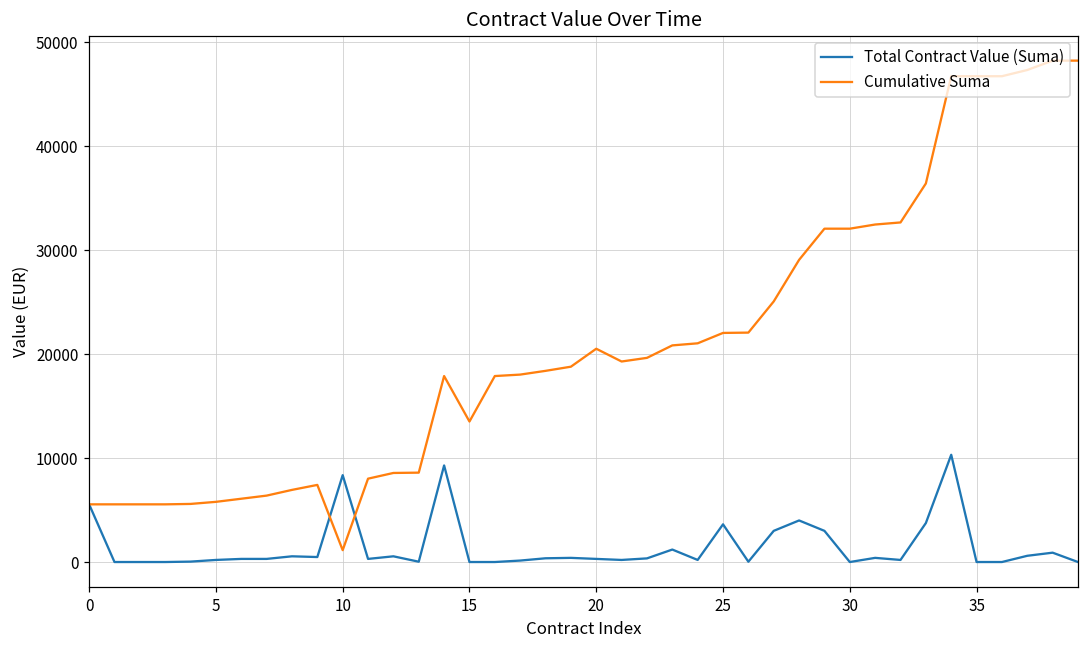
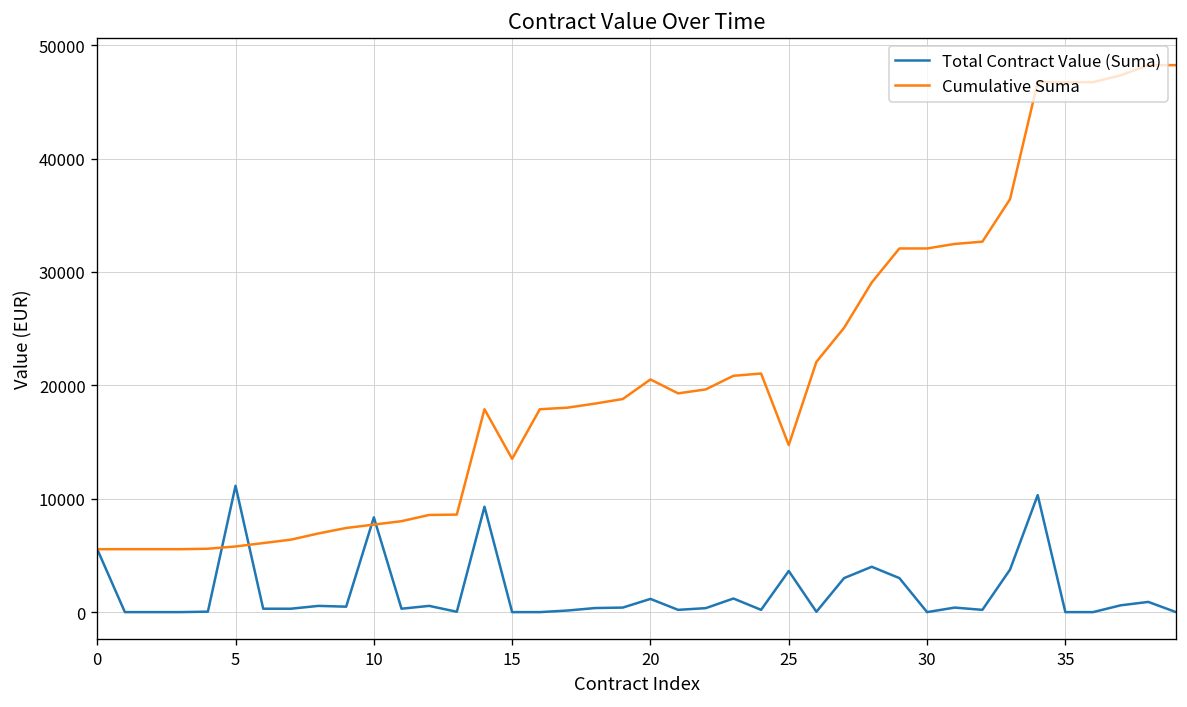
  {
    "Total Contract Value (Suma)": {
-     "5": 0,
+     "5": 11000,
      "10": 8000,
      "15": 0,
-     "20": 0,
+     "20": 1000,
      "25": 4000,
      "30": 0,
      "35": 0
    },
    "Cumulative Suma": {
      "5": 6000,
-     "10": 1000,
+     "10": 8000,
      "15": 14000,
      "20": 21000,
-     "25": 22000,
+     "25": 15000,
      "30": 32000
    }
  }
